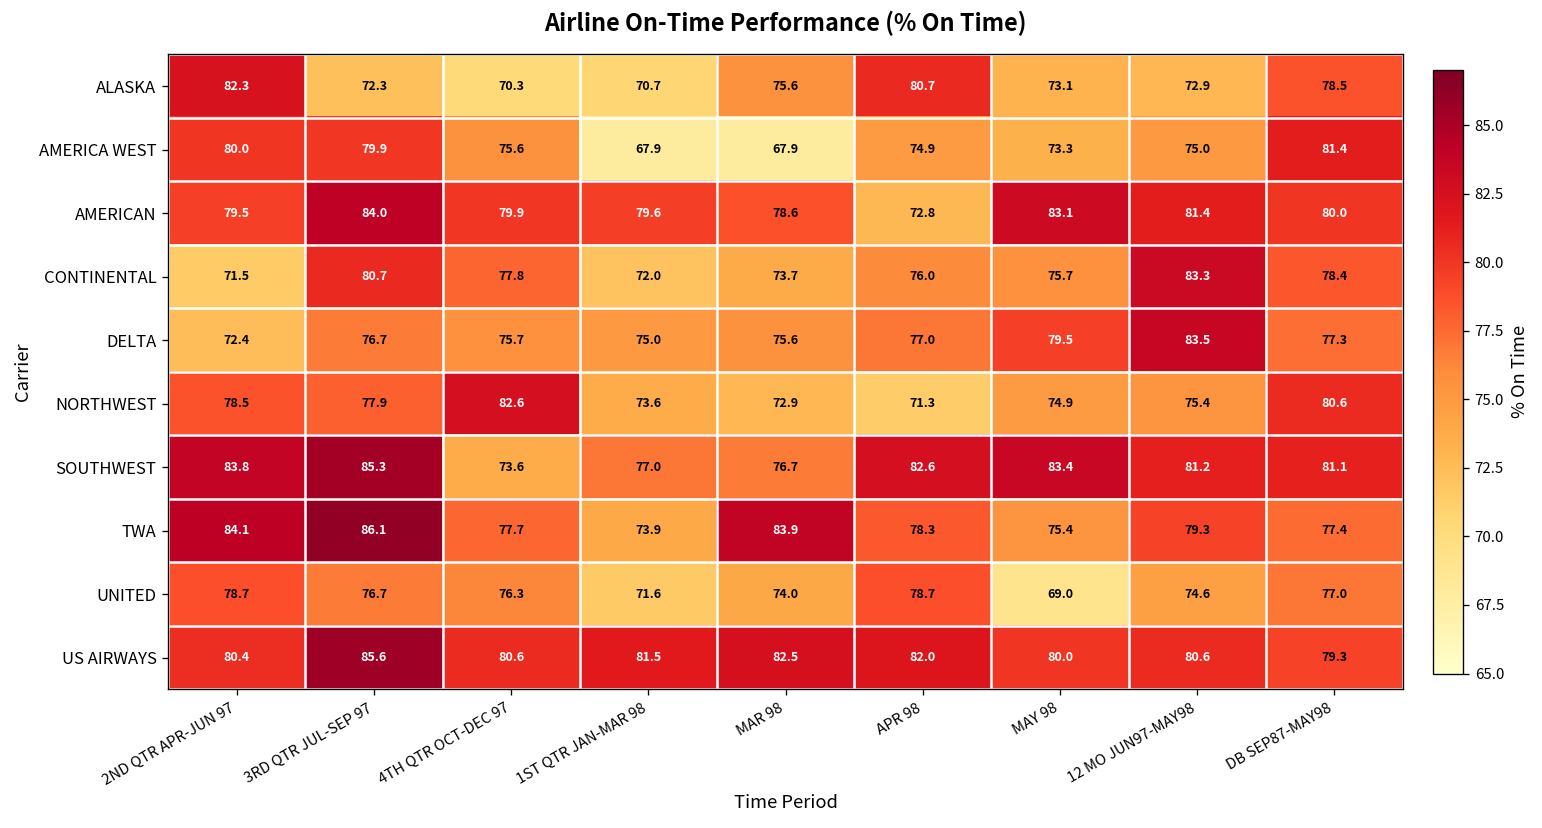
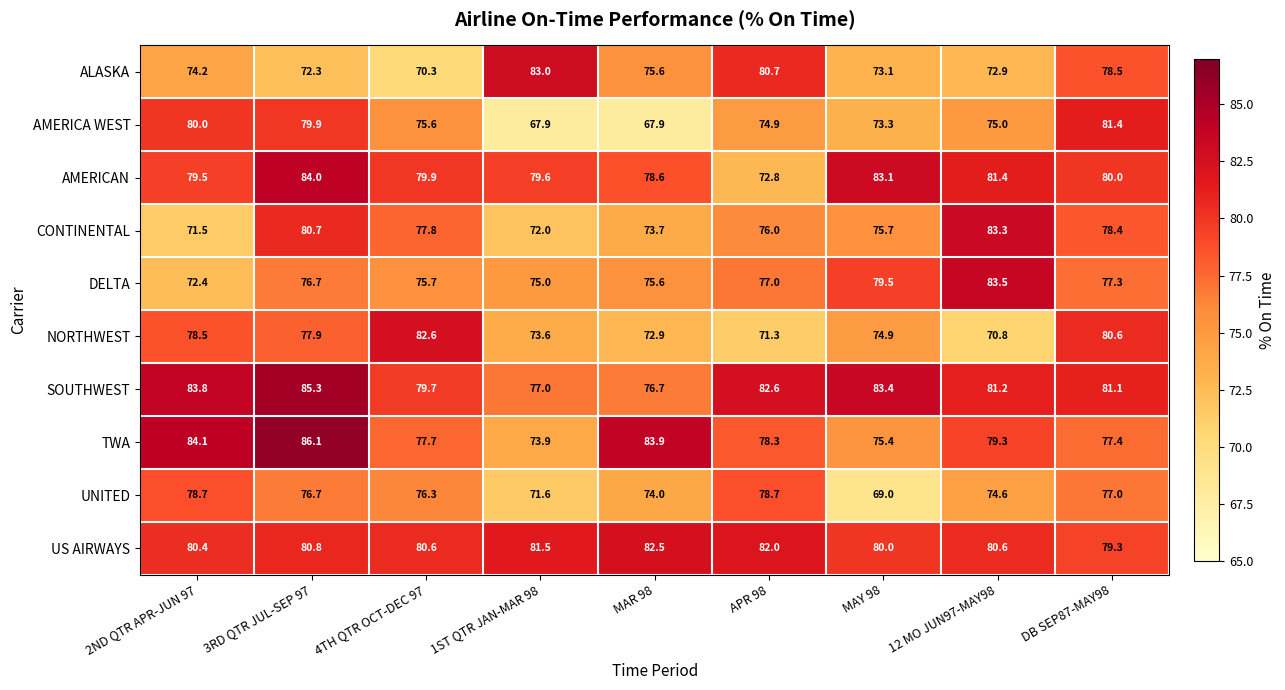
  {
    "ALASKA": {
-     "2ND QTR APR-JUN 97": 82.3,
+     "2ND QTR APR-JUN 97": 74.2,
      "3RD QTR JUL-SEP 97": 72.3,
      "4TH QTR OCT-DEC 97": 70.3,
-     "1ST QTR JAN-MAR 98": 70.7,
+     "1ST QTR JAN-MAR 98": 83.0,
      "MAR 98": 75.6,
      "APR 98": 80.7,
      "MAY 98": 73.1,
      "12 MO JUN97-MAY98": 72.9,
      "DB SEP87-MAY98": 78.5
    },
    "AMERICA WEST": {
      "2ND QTR APR-JUN 97": 80.0,
      "3RD QTR JUL-SEP 97": 79.9,
      "4TH QTR OCT-DEC 97": 75.6,
      "1ST QTR JAN-MAR 98": 67.9,
      "MAR 98": 67.9,
      "APR 98": 74.9,
      "MAY 98": 73.3,
      "12 MO JUN97-MAY98": 75.0,
      "DB SEP87-MAY98": 81.4
    },
    "AMERICAN": {
      "2ND QTR APR-JUN 97": 79.5,
      "3RD QTR JUL-SEP 97": 84.0,
      "4TH QTR OCT-DEC 97": 79.9,
      "1ST QTR JAN-MAR 98": 79.6,
      "MAR 98": 78.6,
      "APR 98": 72.8,
      "MAY 98": 83.1,
      "12 MO JUN97-MAY98": 81.4,
      "DB SEP87-MAY98": 80.0
    },
    "CONTINENTAL": {
      "2ND QTR APR-JUN 97": 71.5,
      "3RD QTR JUL-SEP 97": 80.7,
      "4TH QTR OCT-DEC 97": 77.8,
      "1ST QTR JAN-MAR 98": 72.0,
      "MAR 98": 73.7,
      "APR 98": 76.0,
      "MAY 98": 75.7,
      "12 MO JUN97-MAY98": 83.3,
      "DB SEP87-MAY98": 78.4
    },
    "DELTA": {
      "2ND QTR APR-JUN 97": 72.4,
      "3RD QTR JUL-SEP 97": 76.7,
      "4TH QTR OCT-DEC 97": 75.7,
      "1ST QTR JAN-MAR 98": 75.0,
      "MAR 98": 75.6,
      "APR 98": 77.0,
      "MAY 98": 79.5,
      "12 MO JUN97-MAY98": 83.5,
      "DB SEP87-MAY98": 77.3
    },
    "NORTHWEST": {
      "2ND QTR APR-JUN 97": 78.5,
      "3RD QTR JUL-SEP 97": 77.9,
      "4TH QTR OCT-DEC 97": 82.6,
      "1ST QTR JAN-MAR 98": 73.6,
      "MAR 98": 72.9,
      "APR 98": 71.3,
      "MAY 98": 74.9,
-     "12 MO JUN97-MAY98": 75.4,
+     "12 MO JUN97-MAY98": 70.8,
      "DB SEP87-MAY98": 80.6
    },
    "SOUTHWEST": {
      "2ND QTR APR-JUN 97": 83.8,
      "3RD QTR JUL-SEP 97": 85.3,
-     "4TH QTR OCT-DEC 97": 73.6,
+     "4TH QTR OCT-DEC 97": 79.7,
      "1ST QTR JAN-MAR 98": 77.0,
      "MAR 98": 76.7,
      "APR 98": 82.6,
      "MAY 98": 83.4,
      "12 MO JUN97-MAY98": 81.2,
      "DB SEP87-MAY98": 81.1
    },
    "TWA": {
      "2ND QTR APR-JUN 97": 84.1,
      "3RD QTR JUL-SEP 97": 86.1,
      "4TH QTR OCT-DEC 97": 77.7,
      "1ST QTR JAN-MAR 98": 73.9,
      "MAR 98": 83.9,
      "APR 98": 78.3,
      "MAY 98": 75.4,
      "12 MO JUN97-MAY98": 79.3,
      "DB SEP87-MAY98": 77.4
    },
    "UNITED": {
      "2ND QTR APR-JUN 97": 78.7,
      "3RD QTR JUL-SEP 97": 76.7,
      "4TH QTR OCT-DEC 97": 76.3,
      "1ST QTR JAN-MAR 98": 71.6,
      "MAR 98": 74.0,
      "APR 98": 78.7,
      "MAY 98": 69.0,
      "12 MO JUN97-MAY98": 74.6,
      "DB SEP87-MAY98": 77.0
    },
    "US AIRWAYS": {
      "2ND QTR APR-JUN 97": 80.4,
-     "3RD QTR JUL-SEP 97": 85.6,
+     "3RD QTR JUL-SEP 97": 80.8,
      "4TH QTR OCT-DEC 97": 80.6,
      "1ST QTR JAN-MAR 98": 81.5,
      "MAR 98": 82.5,
      "APR 98": 82.0,
      "MAY 98": 80.0,
      "12 MO JUN97-MAY98": 80.6,
      "DB SEP87-MAY98": 79.3
    }
  }
